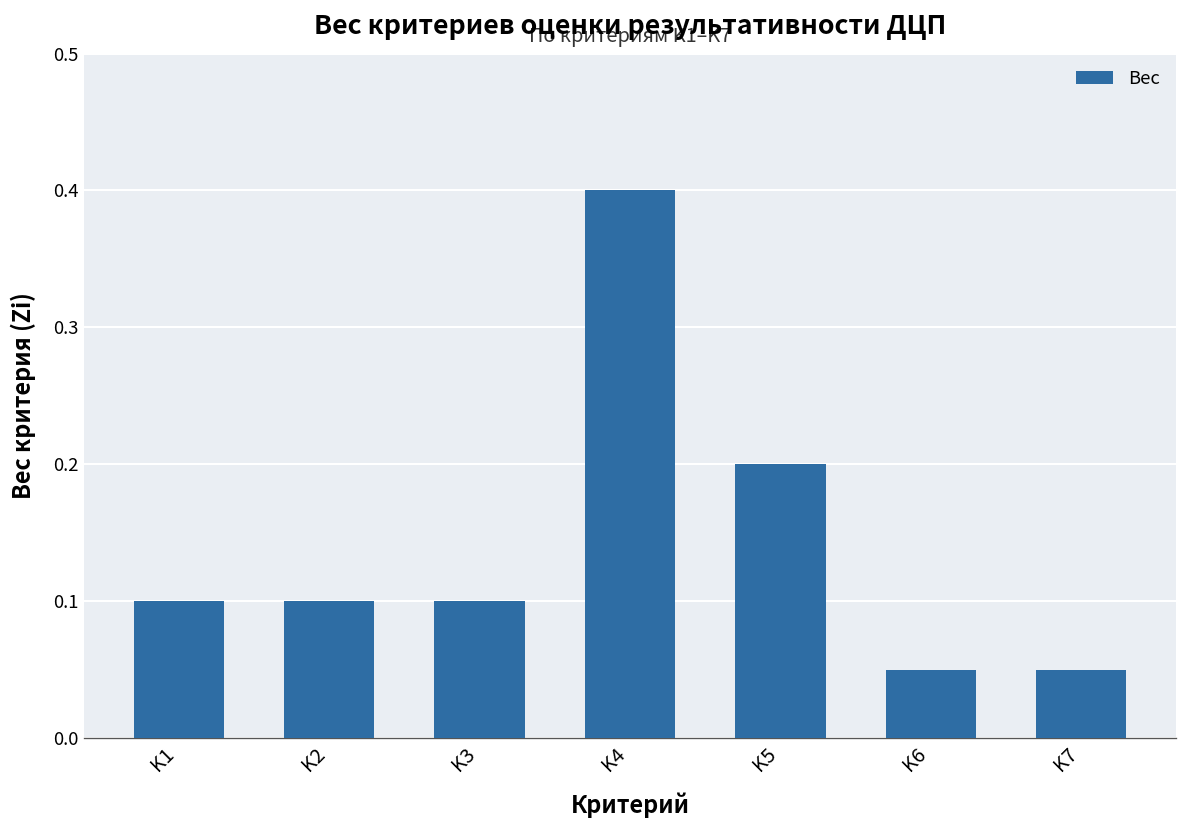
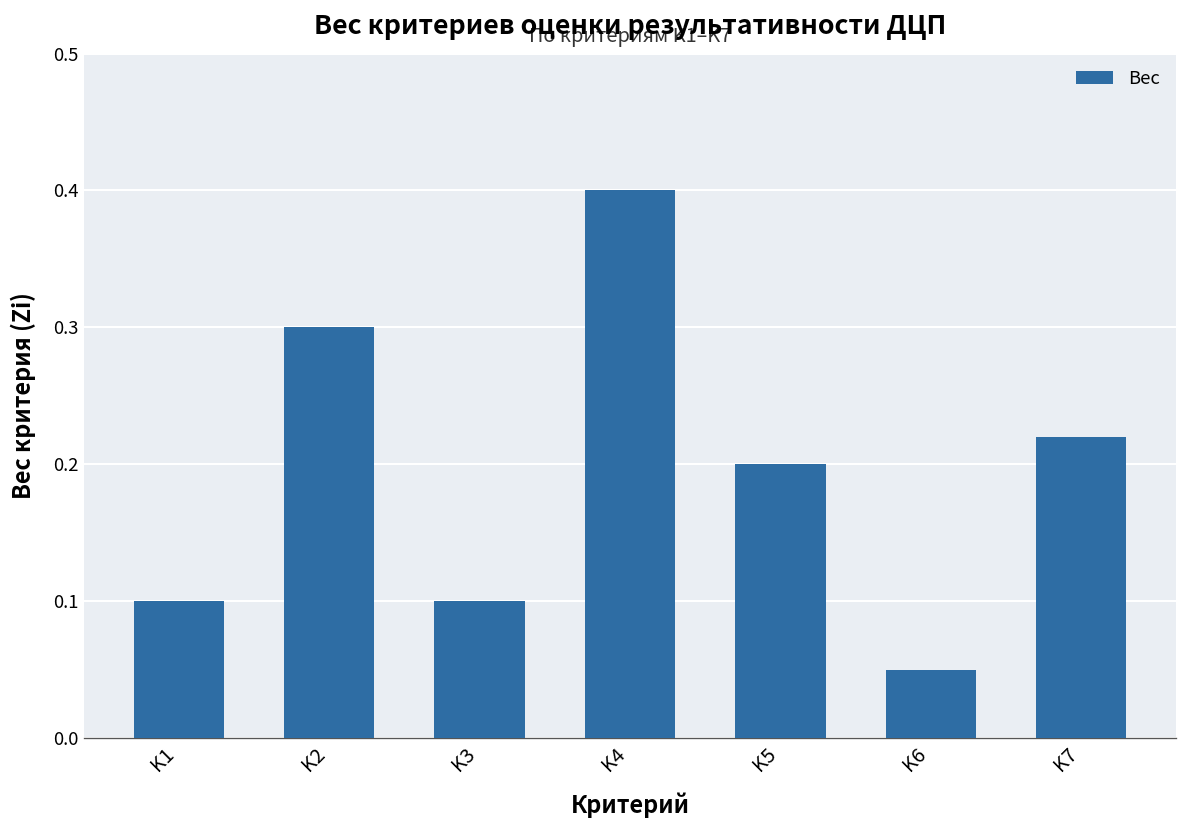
  {
    "K1": 0.10,
-   "K2": 0.1,
+   "K2": 0.3,
    "K3": 0.10,
    "K4": 0.40,
    "K5": 0.20,
    "K6": 0.05,
-   "K7": 0.05
+   "K7": 0.22
  }
